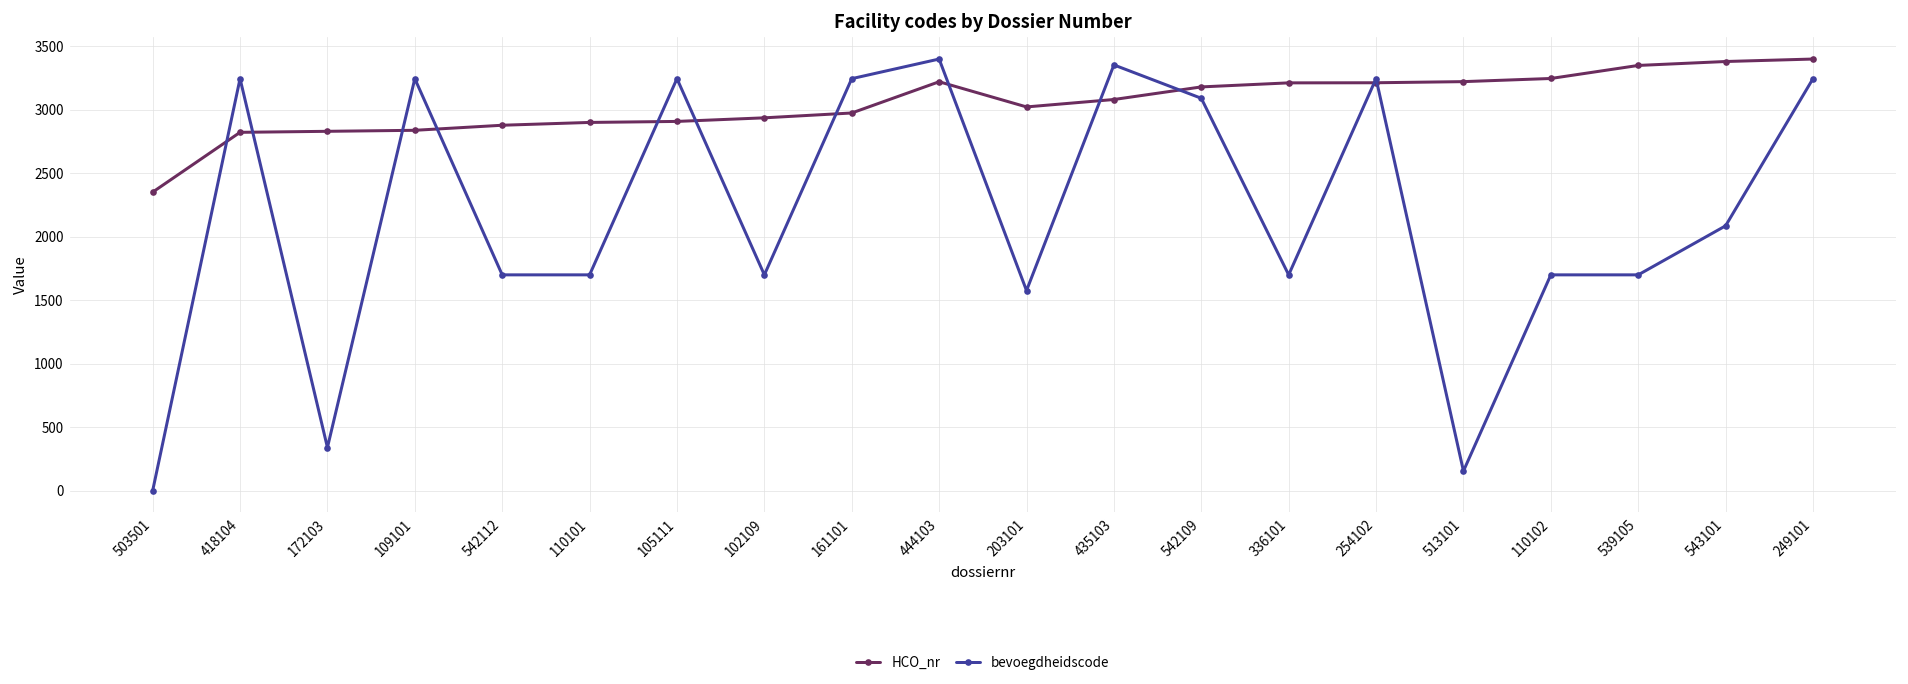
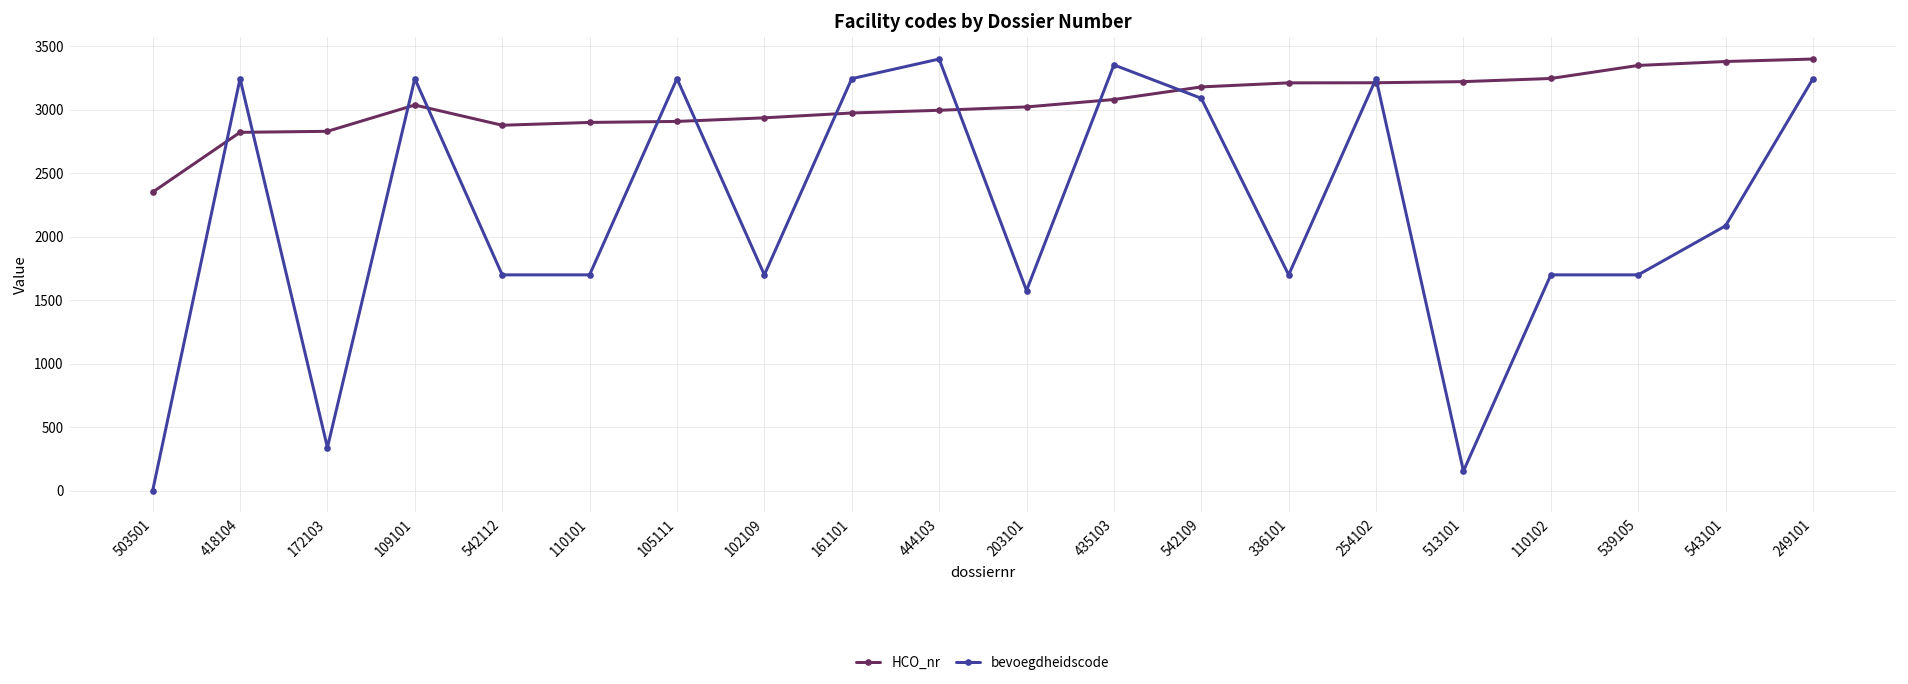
  {
    "HCO_nr": {
      "503501": 2350,
      "418104": 2820,
      "172103": 2830,
-     "109101": 2840,
+     "109101": 3040,
      "542112": 2880,
      "110101": 2900,
      "105111": 2910,
      "102109": 2940,
      "161101": 2980,
-     "444103": 3220,
+     "444103": 3000,
      "203101": 3020,
      "435103": 3080,
      "542109": 3180,
      "336101": 3210,
      "254102": 3210,
      "513101": 3220,
      "110102": 3250,
      "539105": 3350,
      "543101": 3380,
      "249101": 3400
    },
    "bevoegdheidscode": {
      "503501": 0,
      "418104": 3250,
      "172103": 340,
      "109101": 3250,
      "542112": 1700,
      "110101": 1700,
      "105111": 3250,
      "102109": 1700,
      "161101": 3250,
      "444103": 3400,
      "203101": 1580,
      "435103": 3350,
      "542109": 3090,
      "336101": 1700,
      "254102": 3250,
      "513101": 150,
      "110102": 1700,
      "539105": 1700,
      "543101": 2090,
      "249101": 3250
    }
  }
